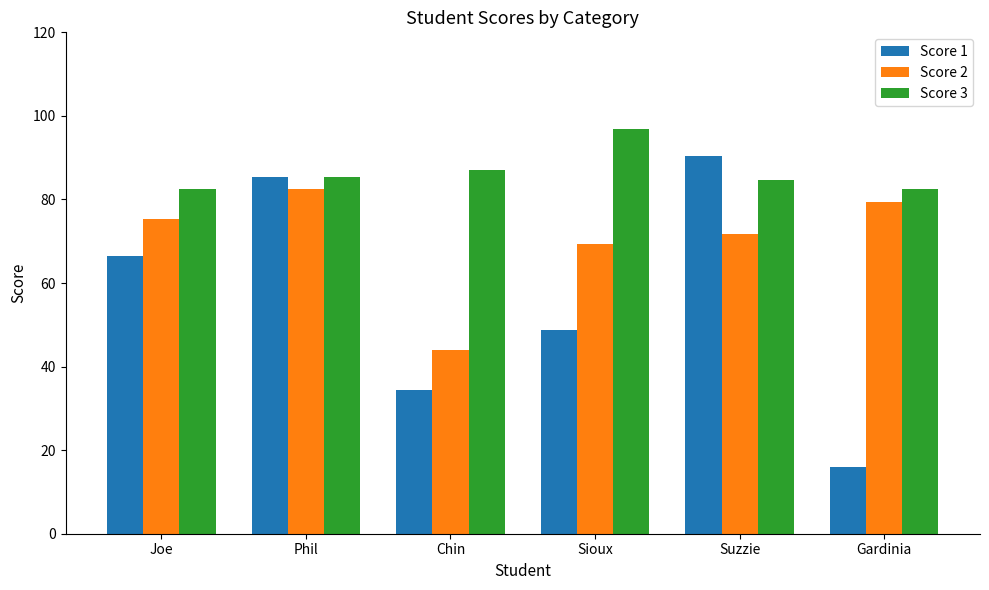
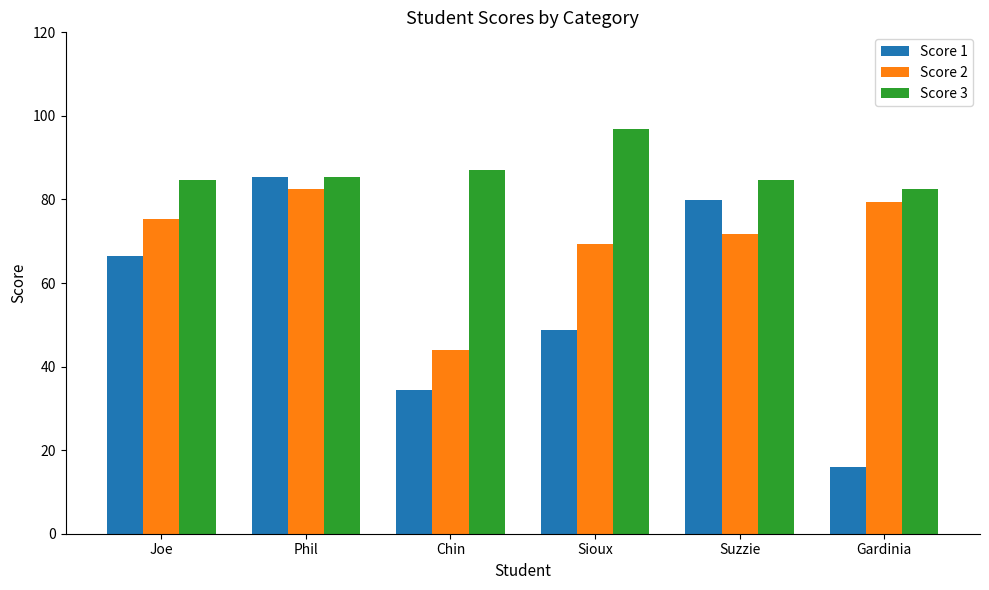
  {
    "Score 1": {
      "Joe": 66,
      "Phil": 85,
      "Chin": 34,
      "Sioux": 49,
-     "Suzzie": 90,
+     "Suzzie": 80,
      "Gardinia": 16
    },
    "Score 2": {
      "Joe": 75,
      "Phil": 82,
      "Chin": 44,
      "Sioux": 69,
      "Suzzie": 72,
      "Gardinia": 79
    },
    "Score 3": {
-     "Joe": 83,
+     "Joe": 85,
      "Phil": 85,
      "Chin": 87,
      "Sioux": 97,
      "Suzzie": 85,
      "Gardinia": 82
    }
  }
